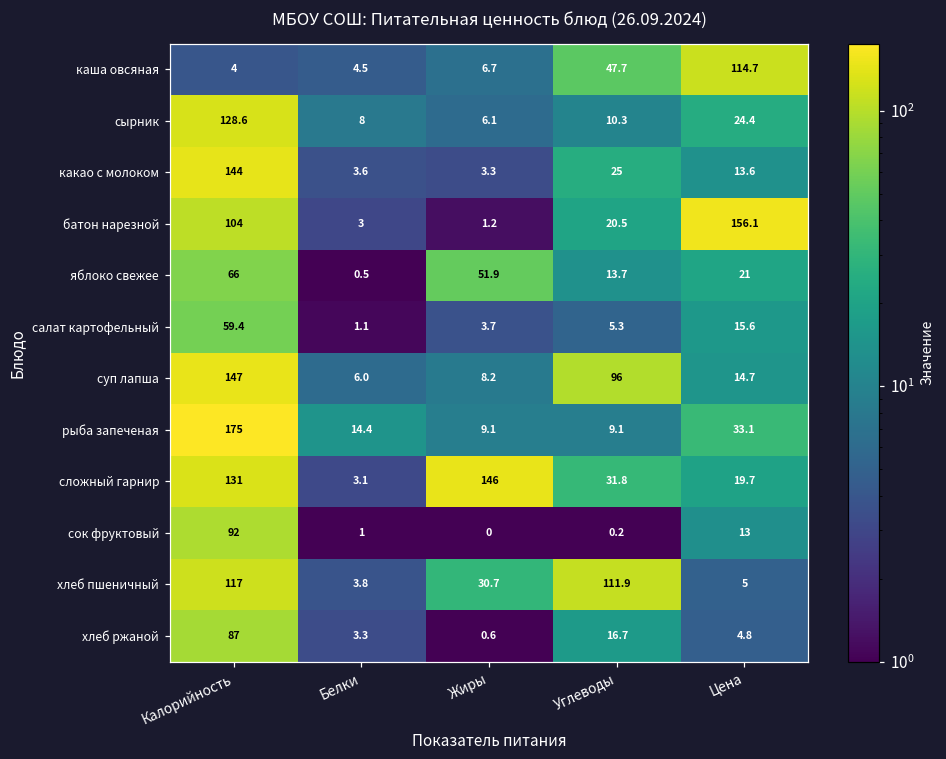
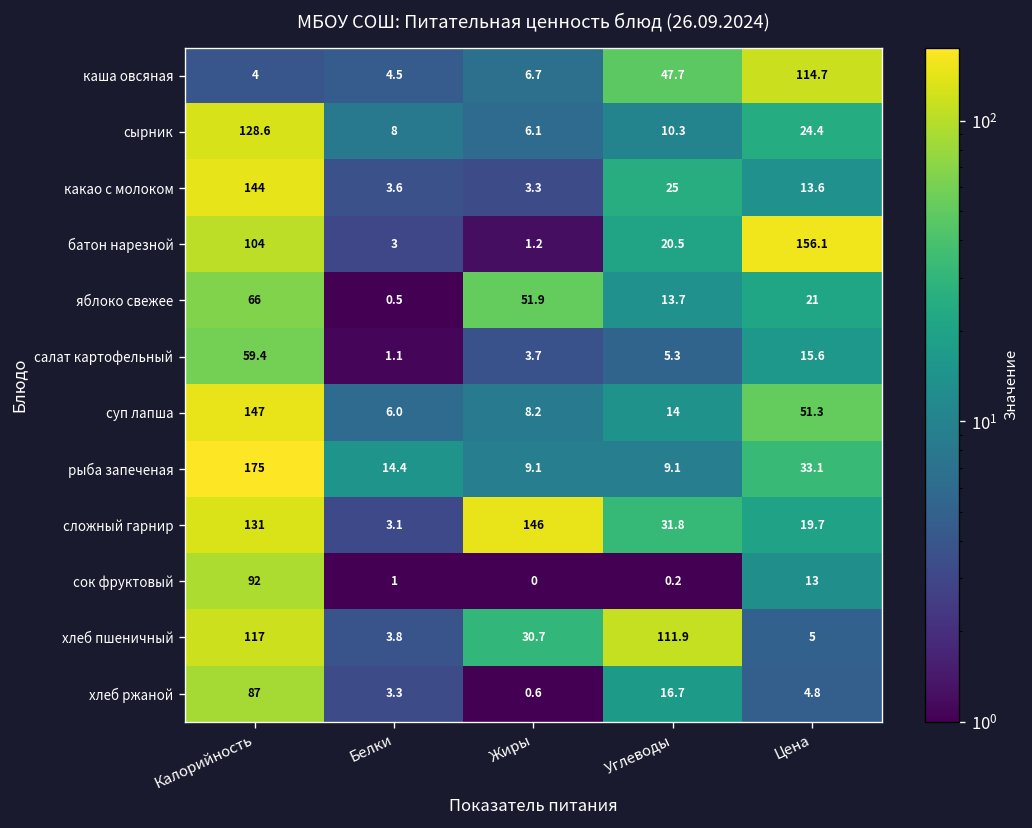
  {
    "каша овсяная": {
      "Калорийность": 4,
      "Белки": 4.5,
      "Жиры": 6.7,
      "Углеводы": 47.7,
      "Цена": 114.7
    },
    "сырник": {
      "Калорийность": 128.6,
      "Белки": 8,
      "Жиры": 6.1,
      "Углеводы": 10.3,
      "Цена": 24.4
    },
    "какао с молоком": {
      "Калорийность": 144,
      "Белки": 3.6,
      "Жиры": 3.3,
      "Углеводы": 25,
      "Цена": 13.6
    },
    "батон нарезной": {
      "Калорийность": 104,
      "Белки": 3,
      "Жиры": 1.2,
      "Углеводы": 20.5,
      "Цена": 156.1
    },
    "яблоко свежее": {
      "Калорийность": 66,
      "Белки": 0.5,
      "Жиры": 51.9,
      "Углеводы": 13.7,
      "Цена": 21
    },
    "салат картофельный": {
      "Калорийность": 59.4,
      "Белки": 1.1,
      "Жиры": 3.7,
      "Углеводы": 5.3,
      "Цена": 15.6
    },
    "суп лапша": {
      "Калорийность": 147,
      "Белки": 6.0,
      "Жиры": 8.2,
-     "Углеводы": 96,
-     "Цена": 14.7
+     "Углеводы": 14,
+     "Цена": 51.3
    },
    "рыба запеченая": {
      "Калорийность": 175,
      "Белки": 14.4,
      "Жиры": 9.1,
      "Углеводы": 9.1,
      "Цена": 33.1
    },
    "сложный гарнир": {
      "Калорийность": 131,
      "Белки": 3.1,
      "Жиры": 146,
      "Углеводы": 31.8,
      "Цена": 19.7
    },
    "сок фруктовый": {
      "Калорийность": 92,
      "Белки": 1,
      "Жиры": 0,
      "Углеводы": 0.2,
      "Цена": 13
    },
    "хлеб пшеничный": {
      "Калорийность": 117,
      "Белки": 3.8,
      "Жиры": 30.7,
      "Углеводы": 111.9,
      "Цена": 5
    },
    "хлеб ржаной": {
      "Калорийность": 87,
      "Белки": 3.3,
      "Жиры": 0.6,
      "Углеводы": 16.7,
      "Цена": 4.8
    }
  }
